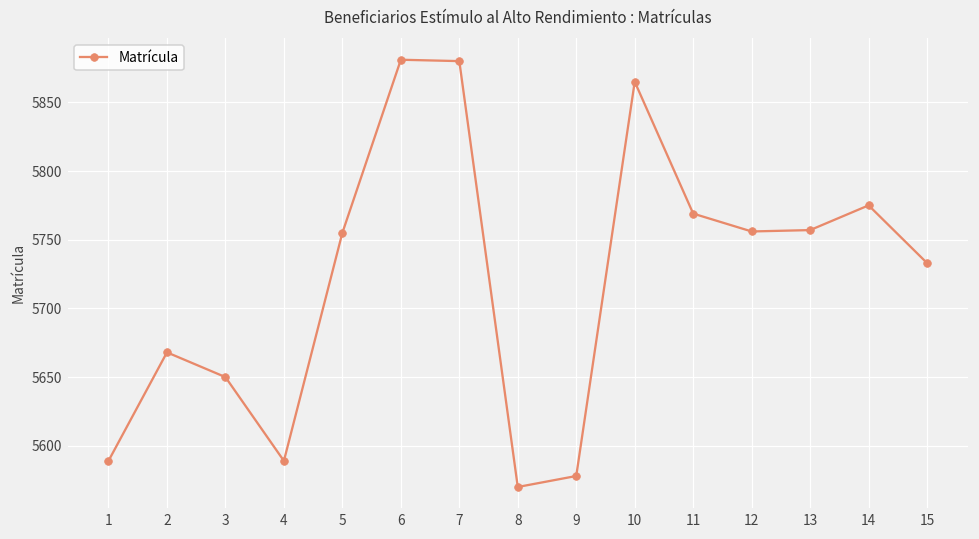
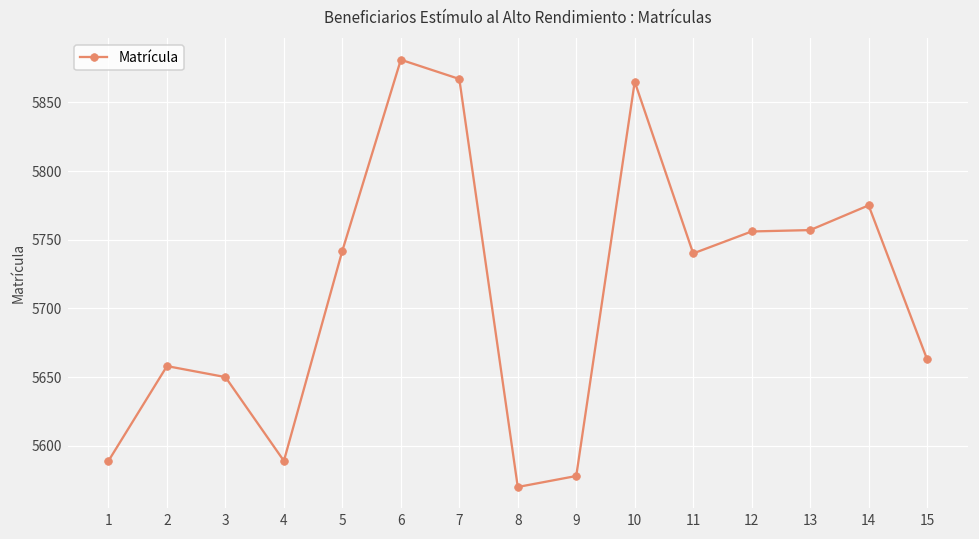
  {
    "1": 5589,
-   "2": 5668,
+   "2": 5658,
    "3": 5650,
    "4": 5589,
-   "5": 5755,
+   "5": 5742,
    "6": 5881,
-   "7": 5880,
+   "7": 5867,
    "8": 5570,
    "9": 5578,
    "10": 5865,
-   "11": 5769,
+   "11": 5740,
    "12": 5756,
    "13": 5757,
    "14": 5775,
-   "15": 5733
+   "15": 5663
  }
